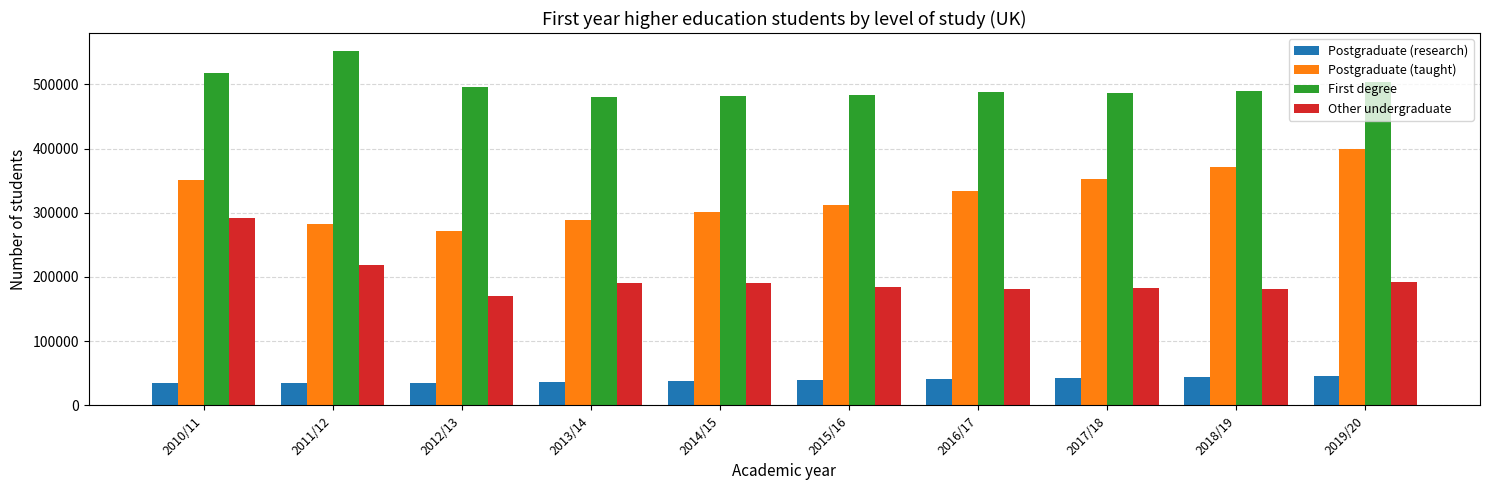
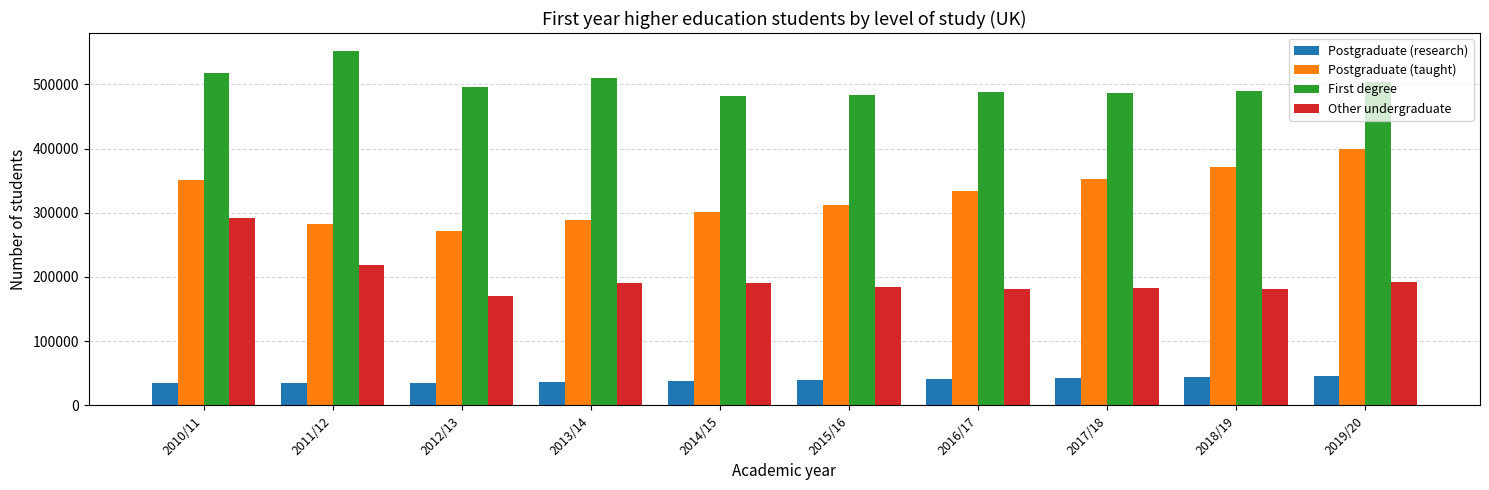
  {
    "Postgraduate (research)": {
      "2010/11": 30000,
      "2011/12": 30000,
      "2012/13": 30000,
      "2013/14": 40000,
      "2014/15": 40000,
      "2015/16": 40000,
      "2016/17": 40000,
      "2017/18": 40000,
      "2018/19": 40000,
      "2019/20": 50000
    },
    "Postgraduate (taught)": {
      "2010/11": 350000,
      "2011/12": 280000,
      "2012/13": 270000,
      "2013/14": 290000,
      "2014/15": 300000,
      "2015/16": 310000,
      "2016/17": 330000,
      "2017/18": 350000,
      "2018/19": 370000,
      "2019/20": 400000
    },
    "First degree": {
      "2010/11": 520000,
      "2011/12": 550000,
      "2012/13": 500000,
-     "2013/14": 480000,
+     "2013/14": 510000,
      "2014/15": 480000,
      "2015/16": 480000,
      "2016/17": 490000,
      "2017/18": 490000,
      "2018/19": 490000
    },
    "Other undergraduate": {
      "2010/11": 290000,
      "2011/12": 220000,
      "2012/13": 170000,
      "2013/14": 190000,
      "2014/15": 190000,
      "2015/16": 180000,
      "2016/17": 180000,
      "2017/18": 180000,
      "2018/19": 180000,
      "2019/20": 190000
    }
  }
